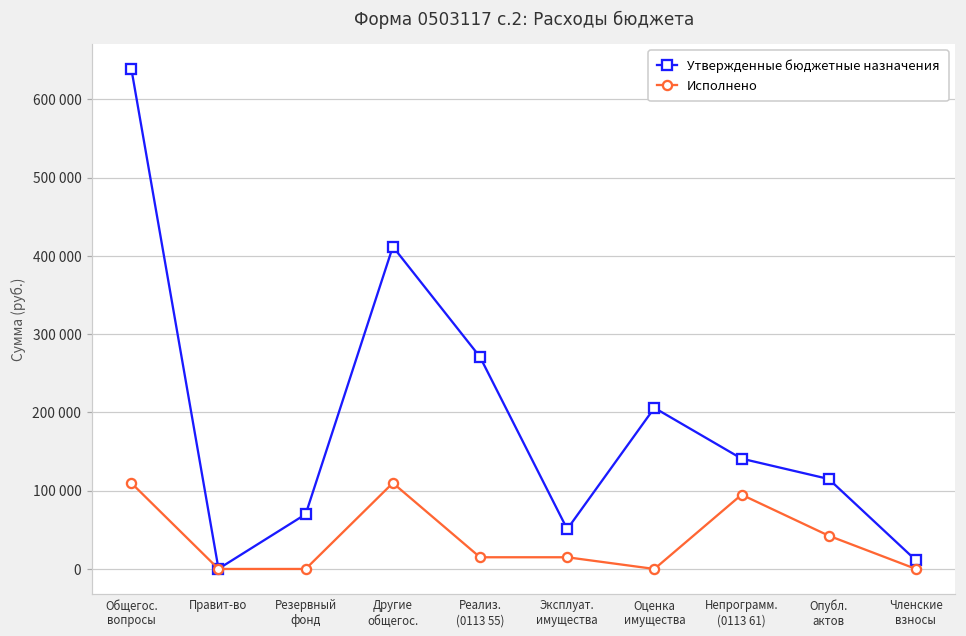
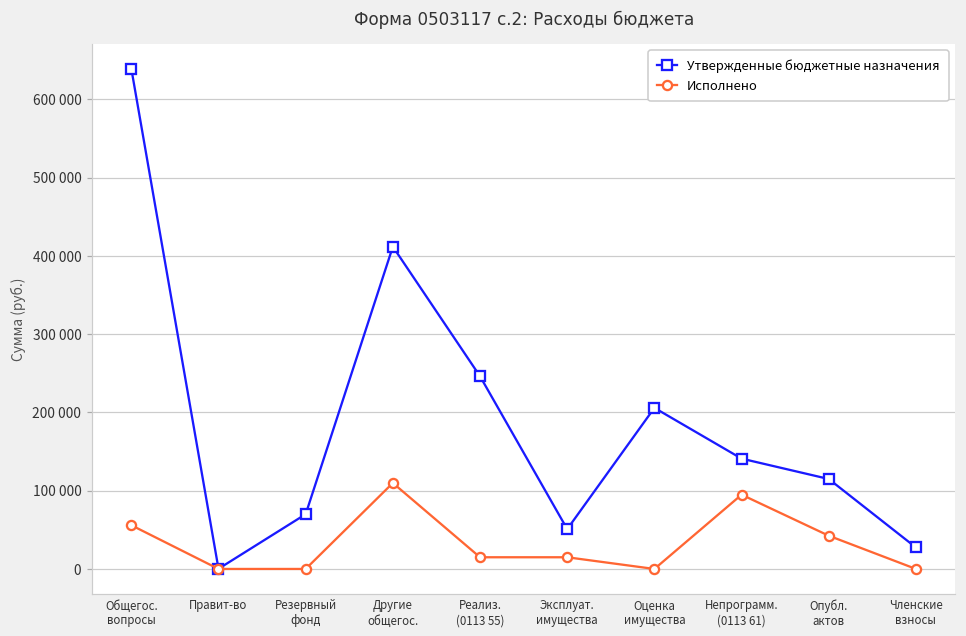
  {
    "Утвержденные бюджетные назначения": {
      "Общегос. вопросы": 640000,
      "Резервный фонд": 70000,
      "Другие общегос.": 410000,
-     "Реализ. (0113 55)": 270000,
+     "Реализ. (0113 55)": 250000,
      "Эксплуат. имущества": 50000,
      "Оценка имущества": 210000,
      "Непрограмм. (0113 61)": 140000,
      "Опубл. актов": 110000,
-     "Членские взносы": 10000
+     "Членские взносы": 30000
    },
    "Исполнено": {
-     "Общегос. вопросы": 110000,
+     "Общегос. вопросы": 60000,
      "Резервный фонд": 0,
      "Другие общегос.": 110000,
      "Реализ. (0113 55)": 10000,
      "Эксплуат. имущества": 10000,
      "Оценка имущества": 0,
      "Непрограмм. (0113 61)": 90000,
      "Опубл. актов": 40000,
      "Членские взносы": 0
    }
  }
